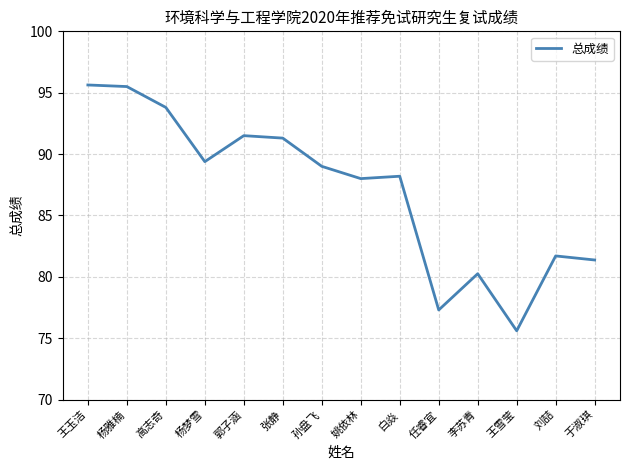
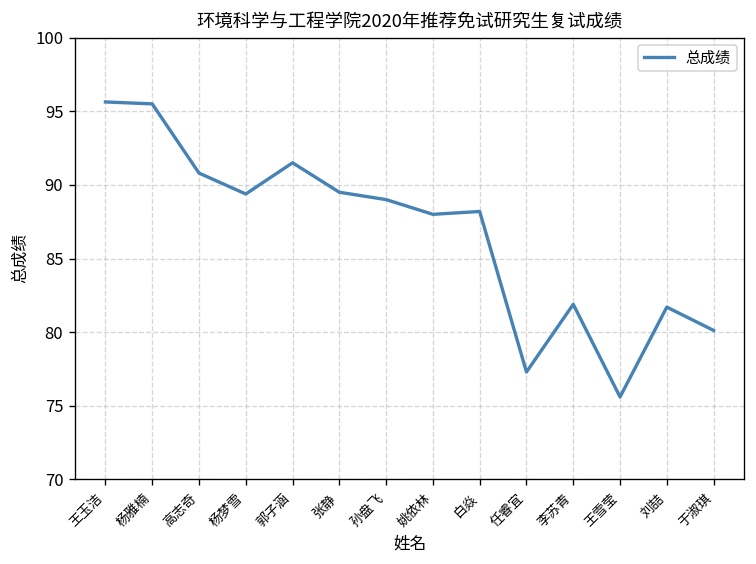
  {
    "王玉洁": 95.6,
    "杨雅楠": 95.5,
-   "高志奇": 93.8,
+   "高志奇": 90.8,
    "杨梦雪": 89.4,
    "郭子涵": 91.5,
-   "张静": 91.3,
+   "张静": 89.5,
    "孙盘飞": 89.0,
    "姚依林": 88.0,
    "白焱": 88.2,
    "任睿宜": 77.3,
-   "李苏青": 80.3,
+   "李苏青": 81.9,
    "王雪莹": 75.6,
    "刘喆": 81.7,
-   "于淑琪": 81.4
+   "于淑琪": 80.1
  }
